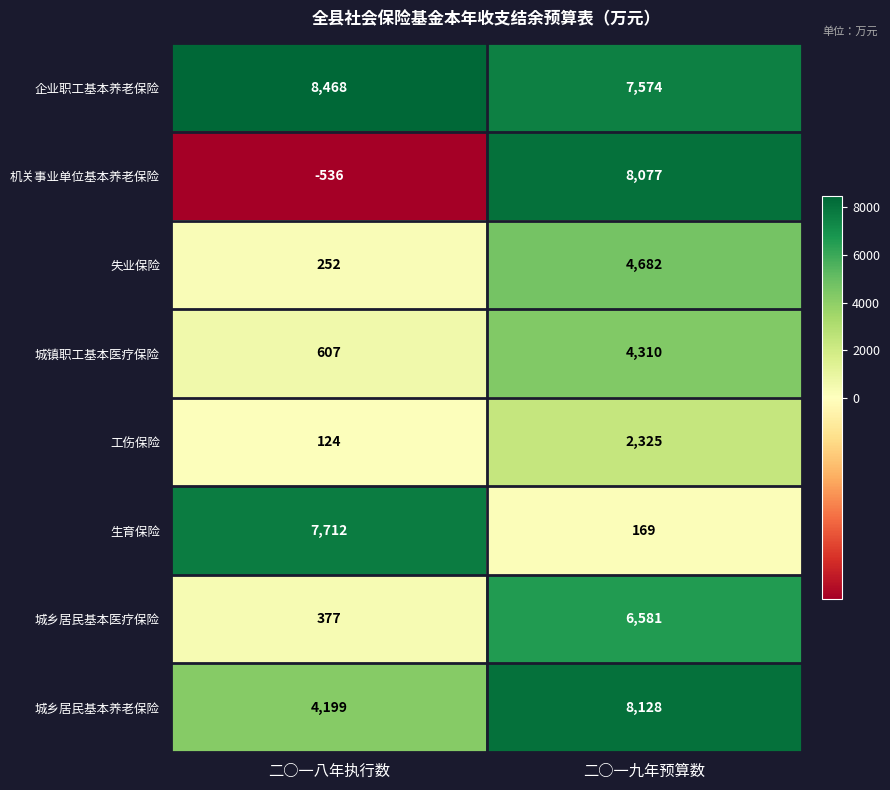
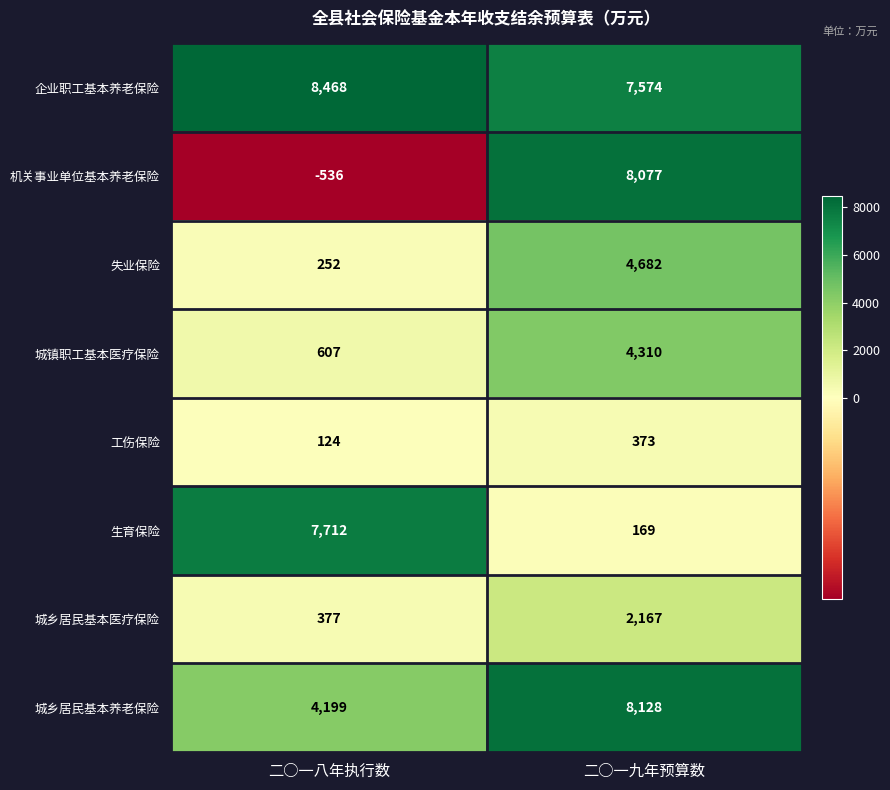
  {
    "企业职工基本养老保险": {
      "二○一八年执行数": "8,468",
      "二○一九年预算数": "7,574"
    },
    "机关事业单位基本养老保险": {
      "二○一八年执行数": "-536",
      "二○一九年预算数": "8,077"
    },
    "失业保险": {
      "二○一八年执行数": "252",
      "二○一九年预算数": "4,682"
    },
    "城镇职工基本医疗保险": {
      "二○一八年执行数": "607",
      "二○一九年预算数": "4,310"
    },
    "工伤保险": {
      "二○一八年执行数": "124",
-     "二○一九年预算数": "2,325"
+     "二○一九年预算数": "373"
    },
    "生育保险": {
      "二○一八年执行数": "7,712",
      "二○一九年预算数": "169"
    },
    "城乡居民基本医疗保险": {
      "二○一八年执行数": "377",
-     "二○一九年预算数": "6,581"
+     "二○一九年预算数": "2,167"
    },
    "城乡居民基本养老保险": {
      "二○一八年执行数": "4,199",
      "二○一九年预算数": "8,128"
    }
  }
